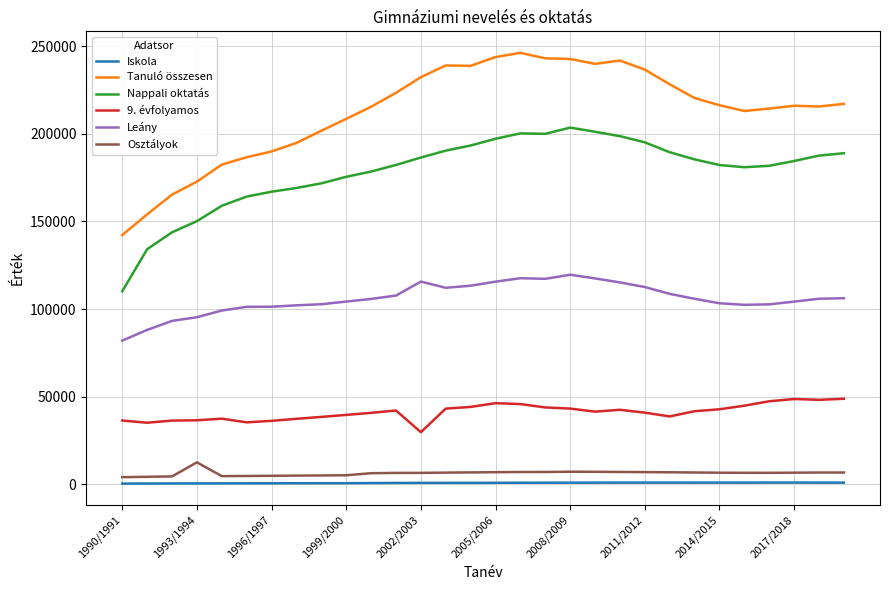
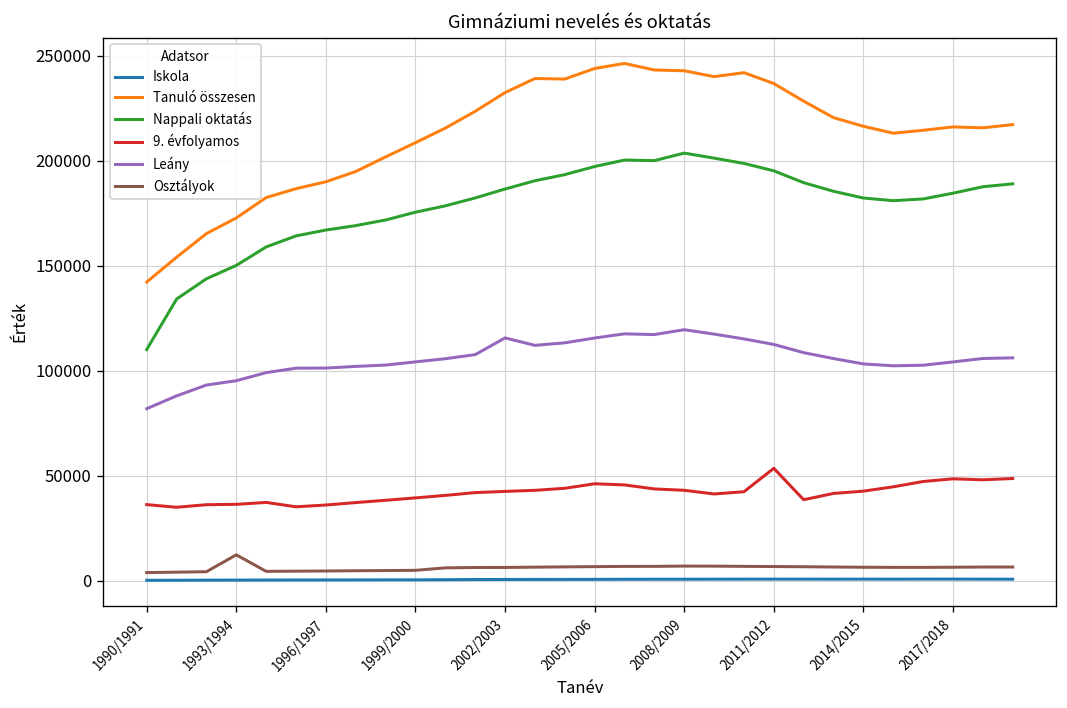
  {
    "Iskola": {
      "1990/1991": 0,
      "1993/1994": 0,
      "1996/1997": 0,
      "1999/2000": 1000,
      "2002/2003": 1000,
      "2005/2006": 1000,
      "2008/2009": 1000,
      "2011/2012": 1000,
      "2014/2015": 1000,
      "2017/2018": 1000
    },
    "Tanuló összesen": {
      "1990/1991": 142000,
      "1993/1994": 173000,
      "1996/1997": 190000,
      "1999/2000": 209000,
      "2002/2003": 232000,
      "2005/2006": 244000,
      "2008/2009": 243000,
      "2011/2012": 237000,
      "2014/2015": 216000,
      "2017/2018": 216000
    },
    "Nappali oktatás": {
      "1990/1991": 110000,
      "1993/1994": 150000,
      "1996/1997": 167000,
      "1999/2000": 175000,
      "2002/2003": 187000,
      "2005/2006": 197000,
      "2008/2009": 204000,
      "2011/2012": 195000,
      "2014/2015": 182000,
      "2017/2018": 185000
    },
    "9. évfolyamos": {
      "1990/1991": 36000,
      "1993/1994": 36000,
      "1996/1997": 36000,
      "1999/2000": 40000,
-     "2002/2003": 30000,
+     "2002/2003": 43000,
      "2005/2006": 46000,
      "2008/2009": 43000,
-     "2011/2012": 41000,
+     "2011/2012": 54000,
      "2014/2015": 43000,
      "2017/2018": 49000
    },
    "Leány": {
      "1990/1991": 82000,
      "1993/1994": 95000,
      "1996/1997": 101000,
      "1999/2000": 104000,
      "2002/2003": 116000,
      "2005/2006": 116000,
      "2008/2009": 120000,
      "2011/2012": 113000,
      "2014/2015": 103000,
      "2017/2018": 104000
    },
    "Osztályok": {
      "1990/1991": 4000,
      "1993/1994": 12000,
      "1996/1997": 5000,
      "1999/2000": 5000,
      "2002/2003": 6000,
      "2005/2006": 7000,
      "2008/2009": 7000,
      "2011/2012": 7000,
      "2014/2015": 7000,
      "2017/2018": 7000
    }
  }
